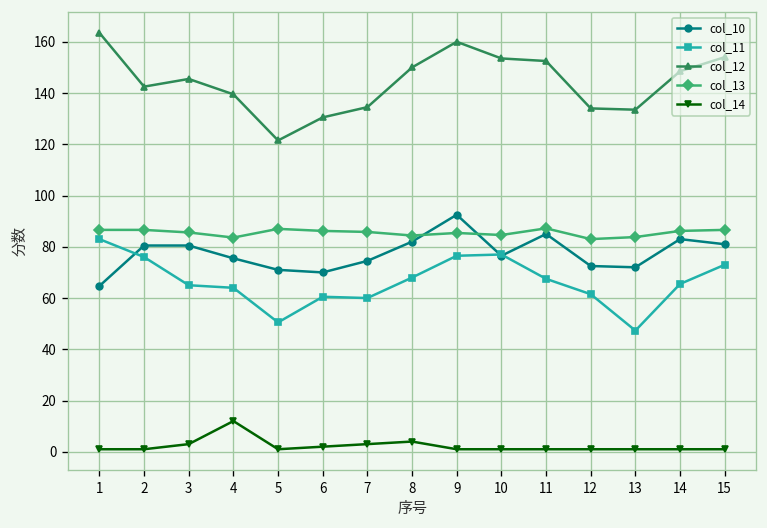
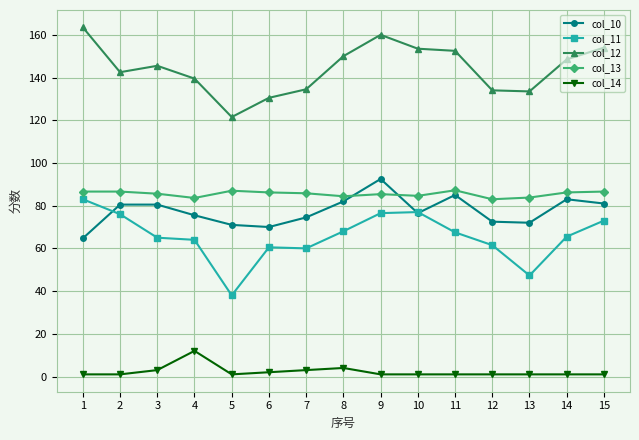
  {
    "col_10": {
      "1": 65,
      "2": 81,
      "3": 81,
      "4": 76,
      "5": 71,
      "6": 70,
      "7": 75,
      "8": 82,
      "9": 93,
      "11": 85,
      "12": 73,
      "13": 72,
      "14": 83,
      "15": 81
    },
    "col_11": {
      "1": 83,
      "2": 76,
      "3": 65,
      "4": 64,
-     "5": 51,
+     "5": 38,
      "6": 61,
      "7": 60,
      "8": 68,
      "9": 77,
      "11": 68,
      "12": 62,
      "13": 47,
      "14": 66,
      "15": 73
    },
    "col_14": {
      "1": 1,
      "2": 1,
      "3": 3,
      "4": 12,
      "5": 1,
      "6": 2,
      "7": 3,
      "8": 4,
      "9": 1,
      "10": 1,
      "11": 1,
      "12": 1,
      "13": 1,
      "14": 1,
      "15": 1
    }
  }
